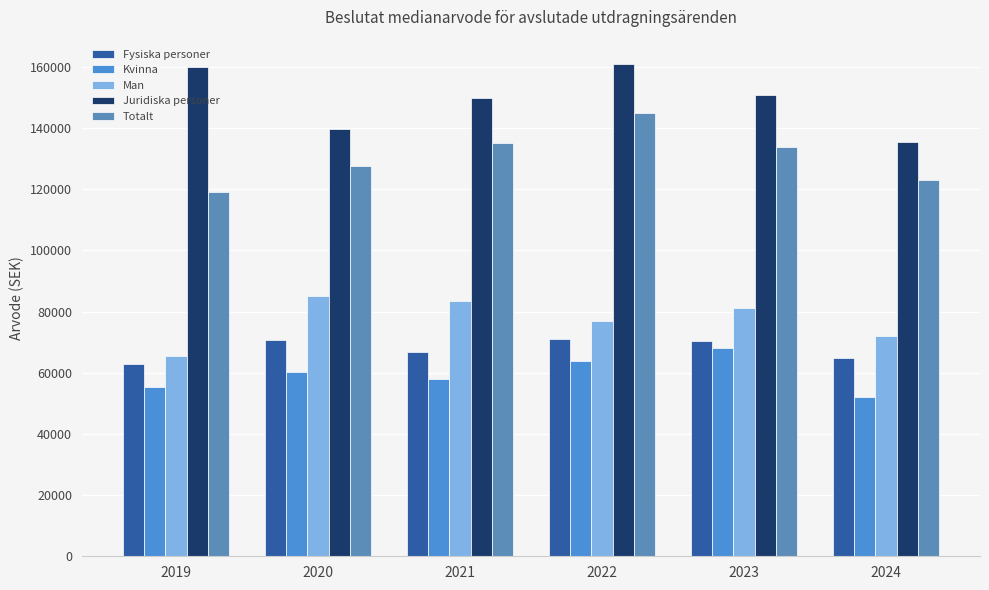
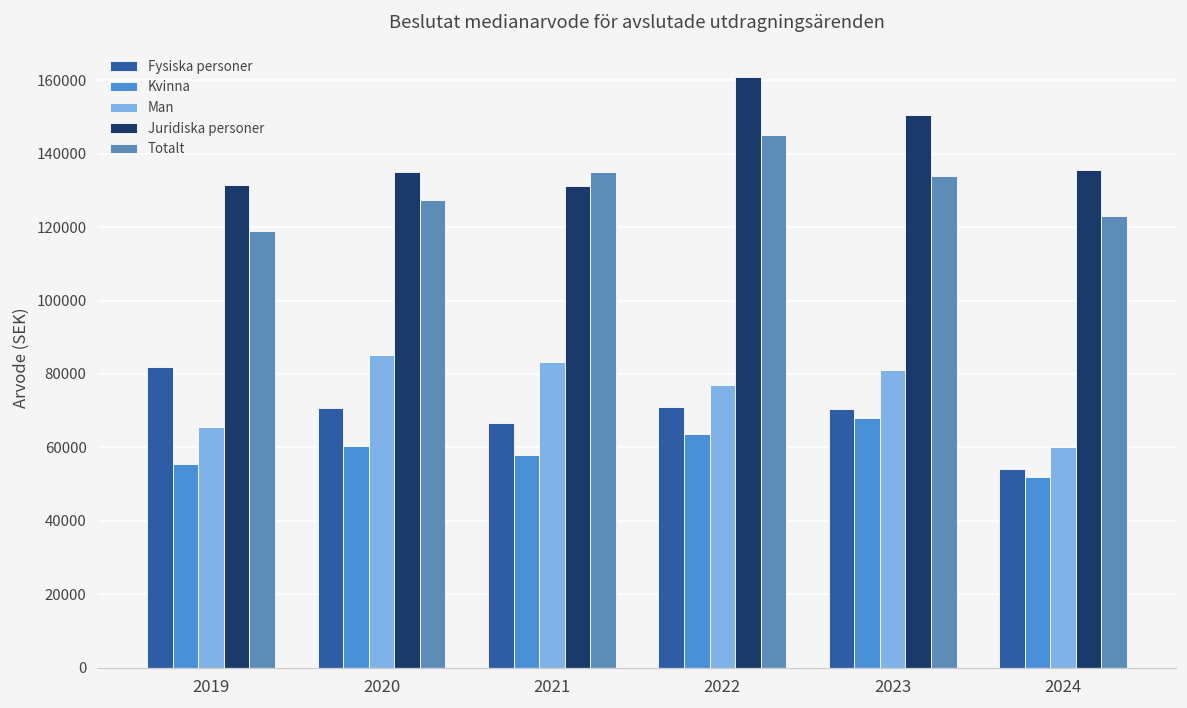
  {
    "Fysiska personer": {
-     "2019": 63000,
+     "2019": 82000,
      "2020": 71000,
      "2021": 67000,
      "2022": 71000,
      "2023": 71000,
-     "2024": 65000
+     "2024": 54000
    },
    "Man": {
      "2019": 66000,
      "2020": 85000,
      "2021": 83000,
      "2022": 77000,
      "2023": 81000,
-     "2024": 72000
+     "2024": 60000
    },
    "Juridiska personer": {
-     "2019": 160000,
-     "2020": 140000,
-     "2021": 150000,
+     "2019": 132000,
+     "2020": 135000,
+     "2021": 131000,
      "2022": 161000,
      "2023": 151000,
      "2024": 136000
    }
  }
